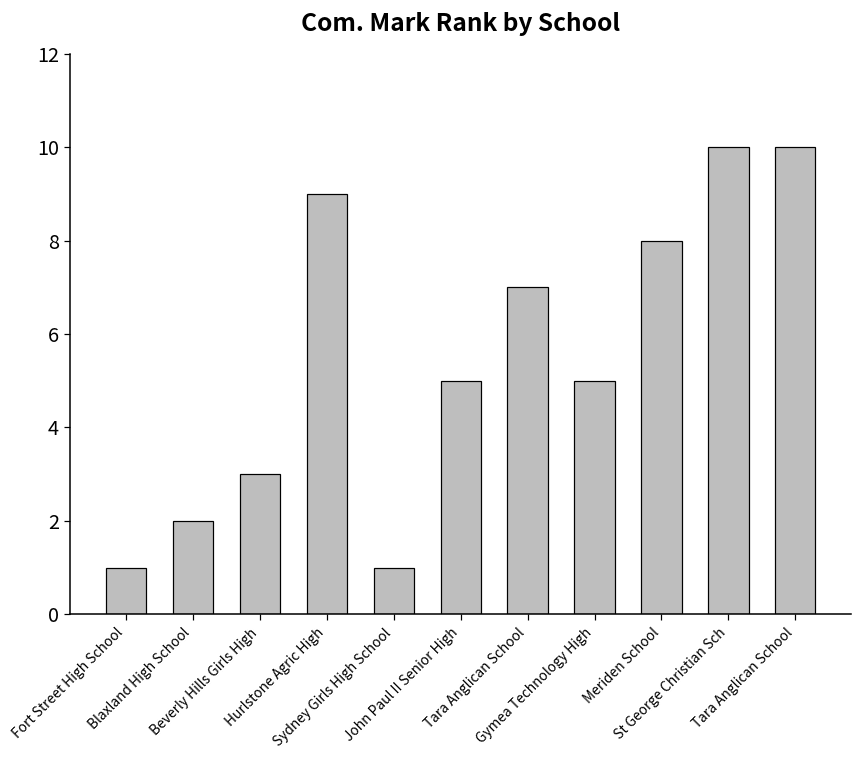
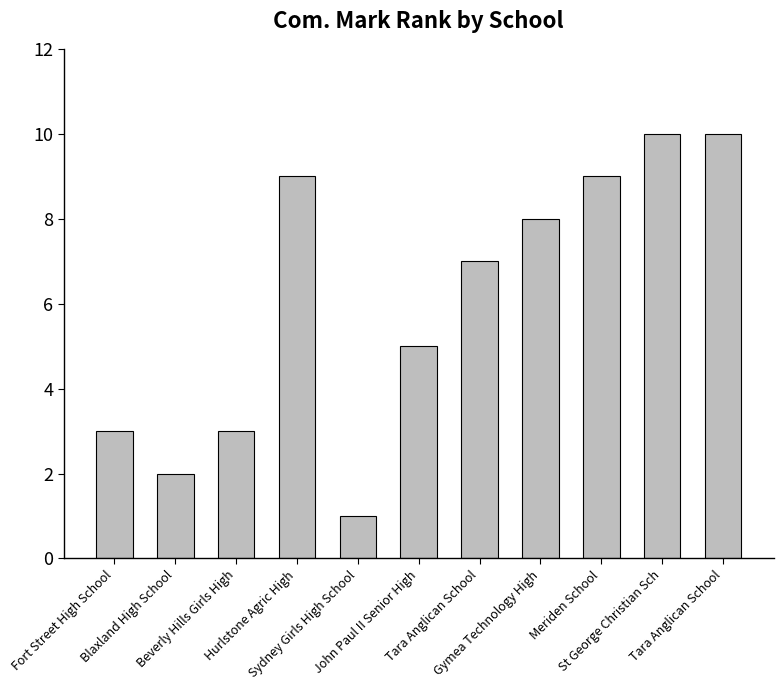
  {
-   "Fort Street High School": 1,
+   "Fort Street High School": 3,
    "Blaxland High School": 2,
    "Beverly Hills Girls High": 3,
    "Hurlstone Agric High": 9,
    "Sydney Girls High School": 1,
    "John Paul II Senior High": 5,
-   "Gymea Technology High": 5,
-   "Meriden School": 8,
+   "Gymea Technology High": 8,
+   "Meriden School": 9,
    "St George Christian Sch": 10
  }
